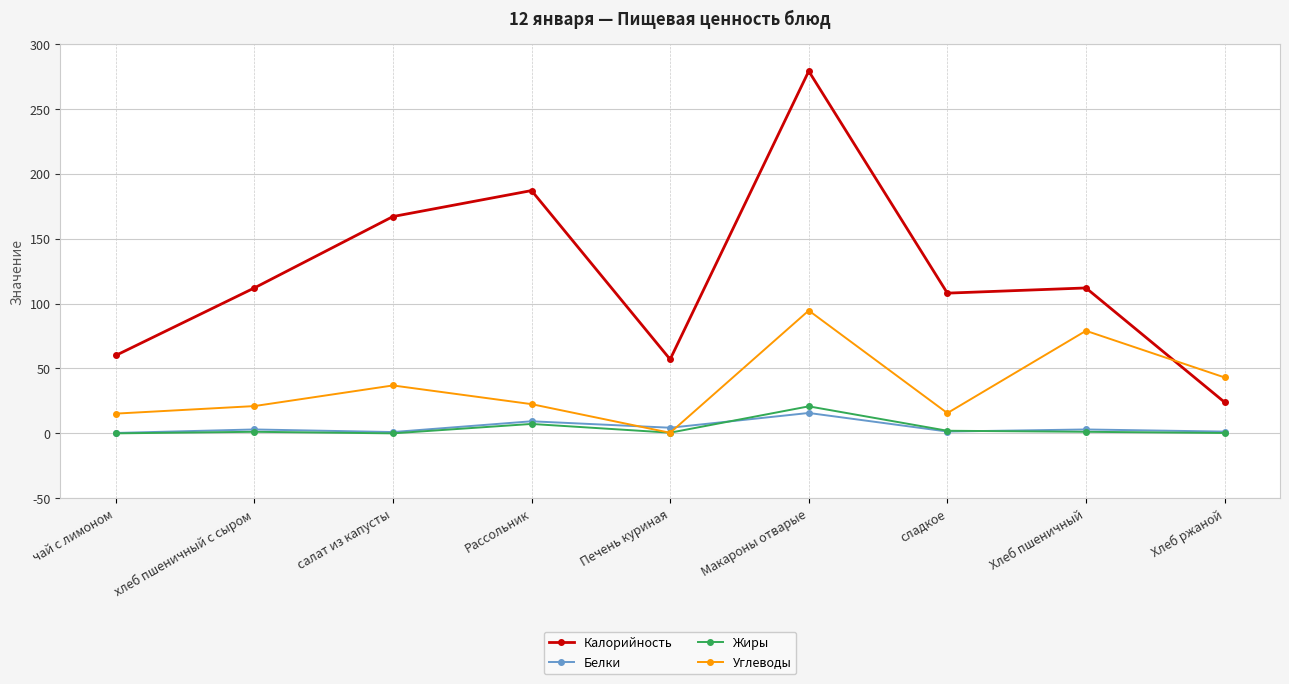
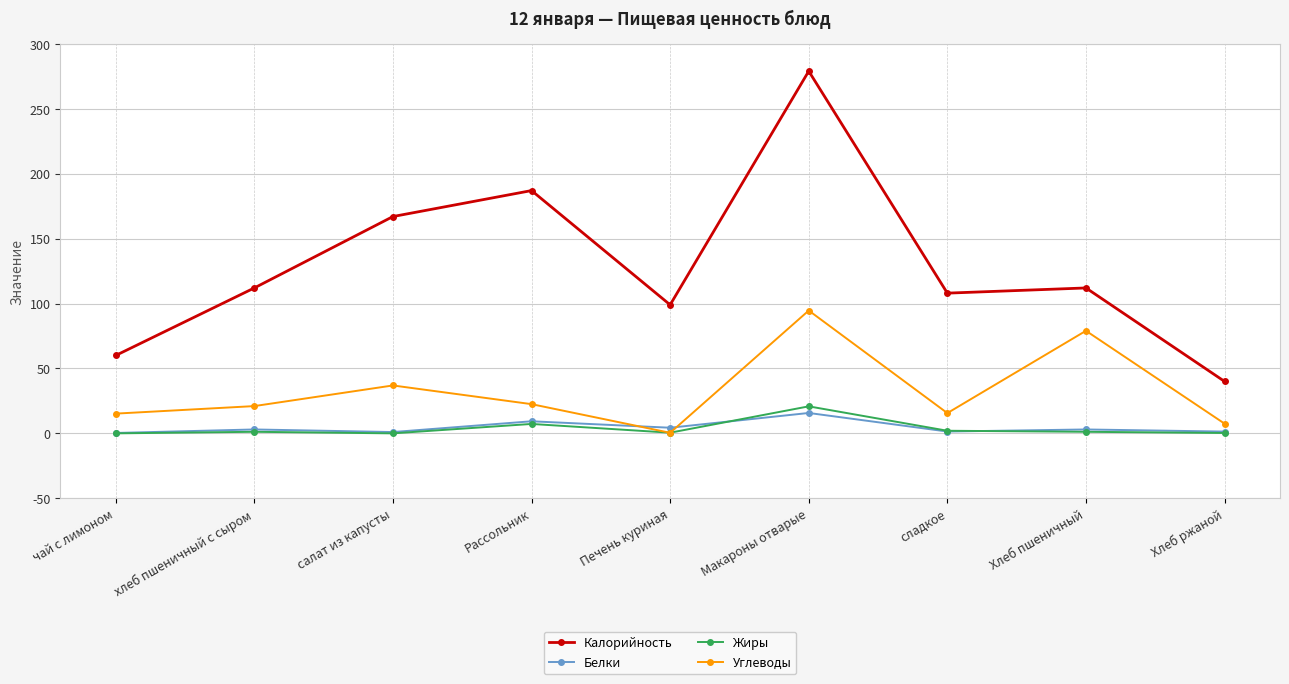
  {
    "Калорийность": {
      "чай с лимоном": 60,
      "хлеб пшеничный с сыром": 112,
      "салат из капусты": 167,
      "Рассольник": 187,
-     "Печень куриная": 57,
+     "Печень куриная": 99,
      "Макароны отварые": 279,
      "сладкое": 108,
      "Хлеб пшеничный": 112,
-     "Хлеб ржаной": 24
+     "Хлеб ржаной": 40
    },
    "Белки": {
      "Рассольник": 9,
      "Печень куриная": 4,
      "Макароны отварые": 16
    },
    "Жиры": {
      "Рассольник": 7,
      "Макароны отварые": 21
    },
    "Углеводы": {
      "чай с лимоном": 15,
      "хлеб пшеничный с сыром": 21,
      "салат из капусты": 37,
      "Рассольник": 23,
      "Макароны отварые": 95,
      "сладкое": 16,
      "Хлеб пшеничный": 79,
-     "Хлеб ржаной": 43
+     "Хлеб ржаной": 7
    }
  }
